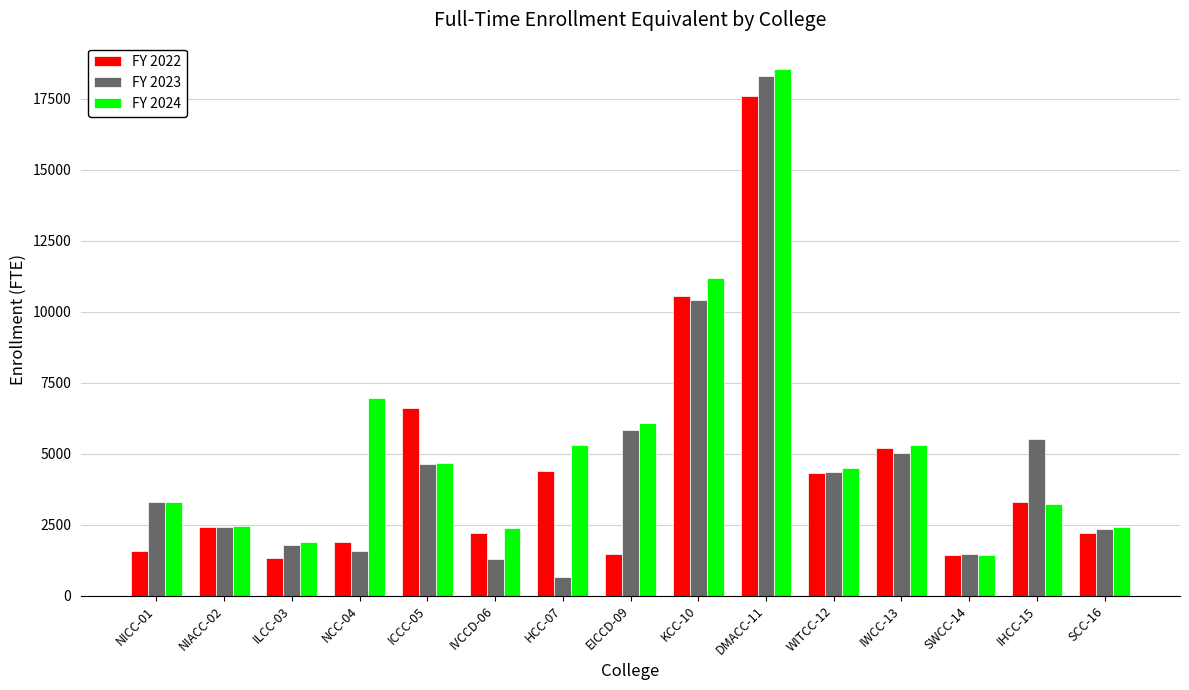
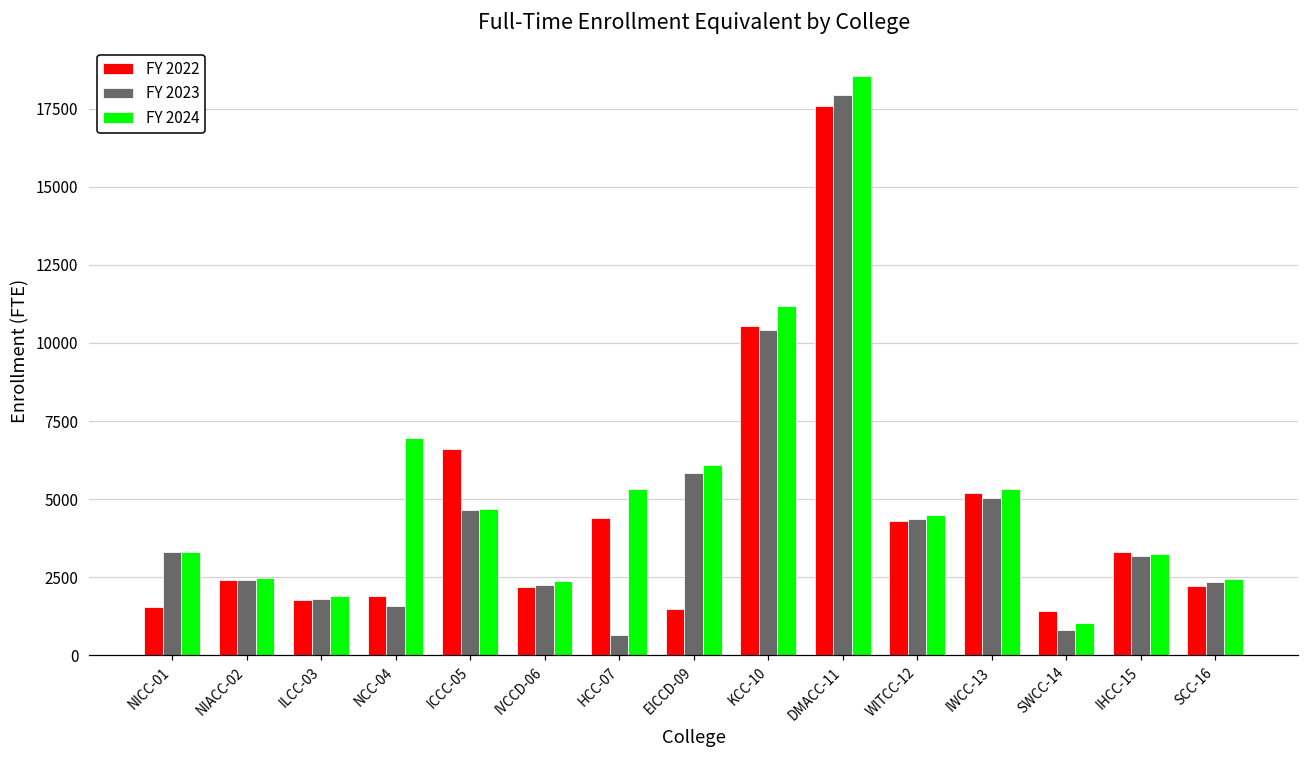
  {
    "FY 2022": {
      "NICC-01": 1600,
      "NIACC-02": 2400,
-     "ILCC-03": 1300,
+     "ILCC-03": 1800,
      "NCC-04": 1900,
      "ICCC-05": 6600,
      "IVCCD-06": 2200,
      "HCC-07": 4400,
      "EICCD-09": 1500,
      "KCC-10": 10600,
      "DMACC-11": 17600,
      "WITCC-12": 4300,
      "IWCC-13": 5200,
      "SWCC-14": 1400,
      "IHCC-15": 3300,
      "SCC-16": 2200
    },
    "FY 2023": {
      "NICC-01": 3300,
      "NIACC-02": 2400,
      "ILCC-03": 1800,
      "NCC-04": 1600,
      "ICCC-05": 4600,
-     "IVCCD-06": 1300,
+     "IVCCD-06": 2300,
      "HCC-07": 600,
      "EICCD-09": 5800,
      "KCC-10": 10400,
-     "DMACC-11": 18300,
+     "DMACC-11": 17900,
      "WITCC-12": 4400,
      "IWCC-13": 5000,
-     "SWCC-14": 1500,
-     "IHCC-15": 5500,
+     "SWCC-14": 800,
+     "IHCC-15": 3200,
      "SCC-16": 2300
    },
    "FY 2024": {
      "NICC-01": 3300,
      "NIACC-02": 2500,
      "ILCC-03": 1900,
      "NCC-04": 7000,
      "ICCC-05": 4700,
      "IVCCD-06": 2400,
      "HCC-07": 5300,
      "EICCD-09": 6100,
      "KCC-10": 11200,
      "DMACC-11": 18600,
      "WITCC-12": 4500,
      "IWCC-13": 5300,
-     "SWCC-14": 1400,
+     "SWCC-14": 1000,
      "IHCC-15": 3200,
      "SCC-16": 2400
    }
  }
